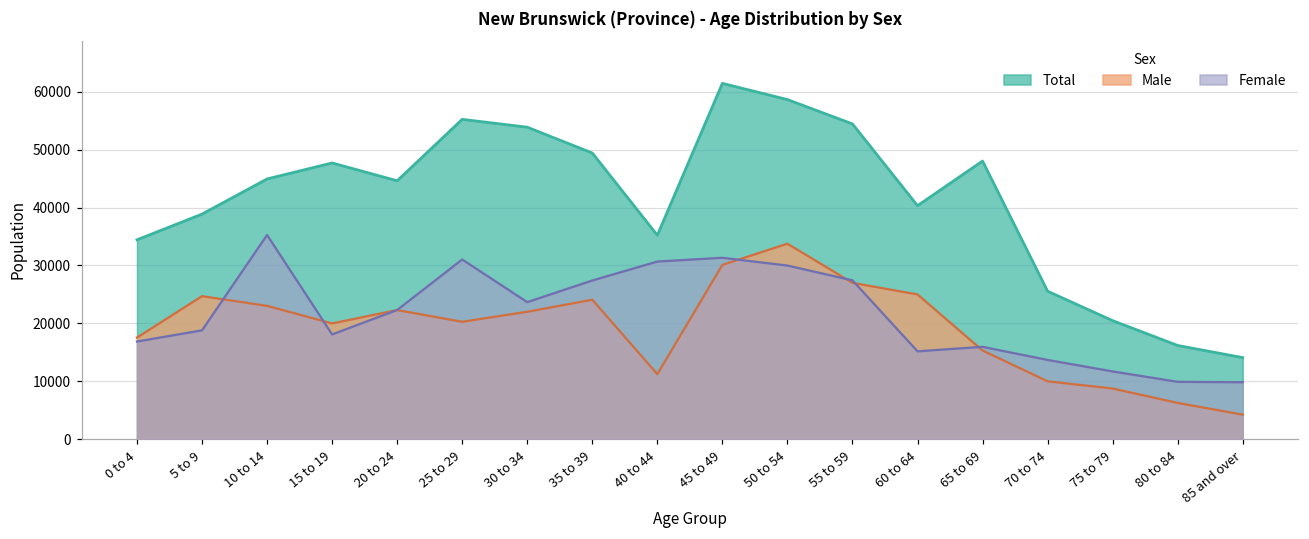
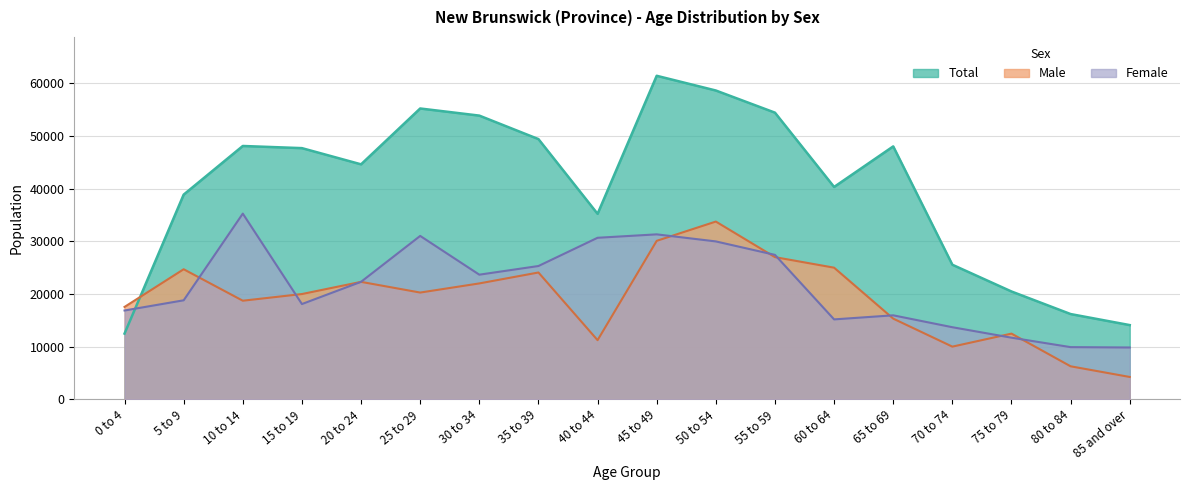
  {
    "Total": {
-     "0 to 4": 34000,
+     "0 to 4": 12000,
      "5 to 9": 39000,
-     "10 to 14": 45000,
+     "10 to 14": 48000,
      "15 to 19": 48000,
      "20 to 24": 45000,
      "25 to 29": 55000,
      "30 to 34": 54000,
      "35 to 39": 49000,
      "40 to 44": 35000,
      "45 to 49": 61000,
      "50 to 54": 59000,
      "55 to 59": 54000,
      "60 to 64": 40000,
      "65 to 69": 48000,
      "70 to 74": 26000,
      "75 to 79": 20000,
      "80 to 84": 16000,
      "85 and over": 14000
    },
    "Male": {
      "0 to 4": 18000,
      "5 to 9": 25000,
-     "10 to 14": 23000,
+     "10 to 14": 19000,
      "15 to 19": 20000,
      "25 to 29": 20000,
      "30 to 34": 22000,
      "35 to 39": 24000,
      "40 to 44": 11000,
      "45 to 49": 30000,
      "50 to 54": 34000,
      "60 to 64": 25000,
      "65 to 69": 15000,
      "70 to 74": 10000,
-     "75 to 79": 9000,
+     "75 to 79": 12000,
      "80 to 84": 6000,
      "85 and over": 4000
    },
    "Female": {
      "0 to 4": 17000,
      "5 to 9": 19000,
      "10 to 14": 35000,
      "15 to 19": 18000,
      "25 to 29": 31000,
      "30 to 34": 24000,
-     "35 to 39": 27000,
+     "35 to 39": 25000,
      "40 to 44": 31000,
      "45 to 49": 31000,
      "50 to 54": 30000,
      "60 to 64": 15000,
      "65 to 69": 16000,
      "70 to 74": 14000,
      "75 to 79": 12000,
      "80 to 84": 10000,
      "85 and over": 10000
    }
  }
